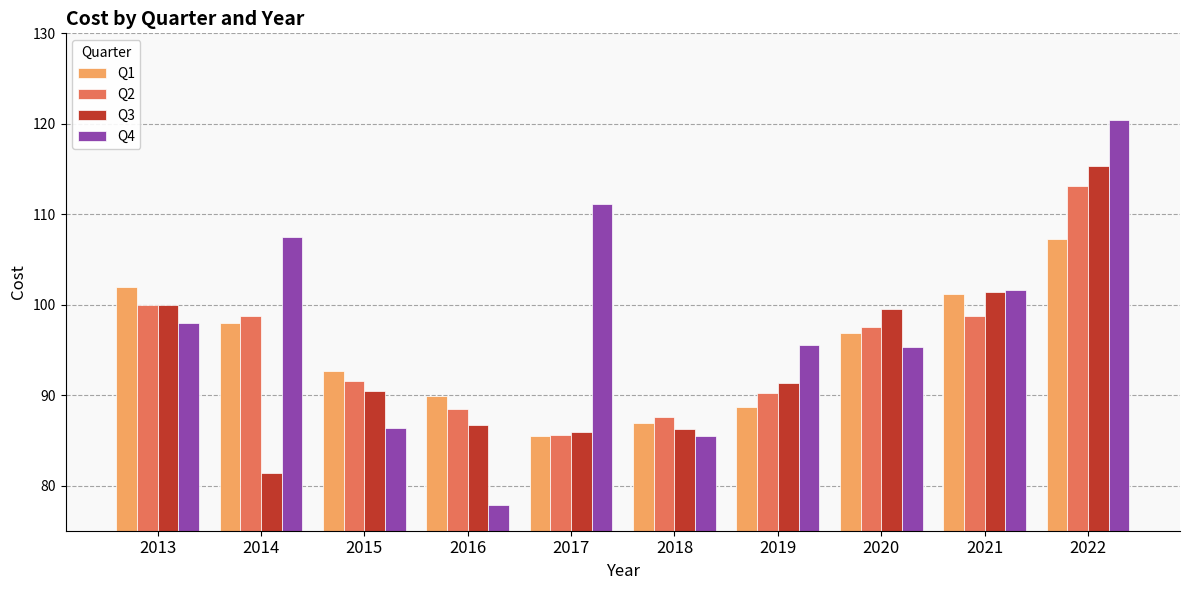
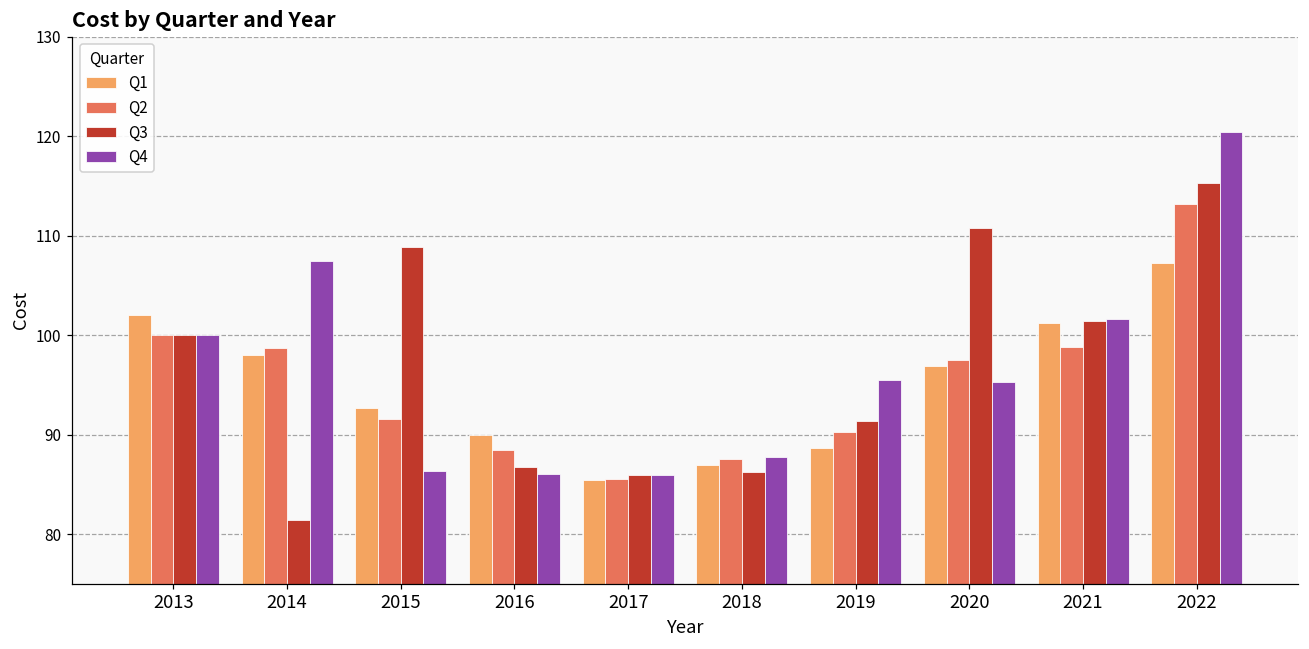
  {
    "Q3": {
      "2013": 100,
      "2014": 81,
-     "2015": 90,
+     "2015": 109,
      "2016": 87,
      "2017": 86,
      "2018": 86,
      "2019": 91,
-     "2020": 100,
+     "2020": 111,
      "2021": 101,
      "2022": 115
    },
    "Q4": {
-     "2013": 98,
+     "2013": 100,
      "2014": 107,
      "2015": 86,
-     "2016": 78,
-     "2017": 111,
-     "2018": 85,
+     "2016": 86,
+     "2017": 86,
+     "2018": 88,
      "2019": 95,
      "2020": 95,
      "2021": 102,
      "2022": 120
    }
  }
